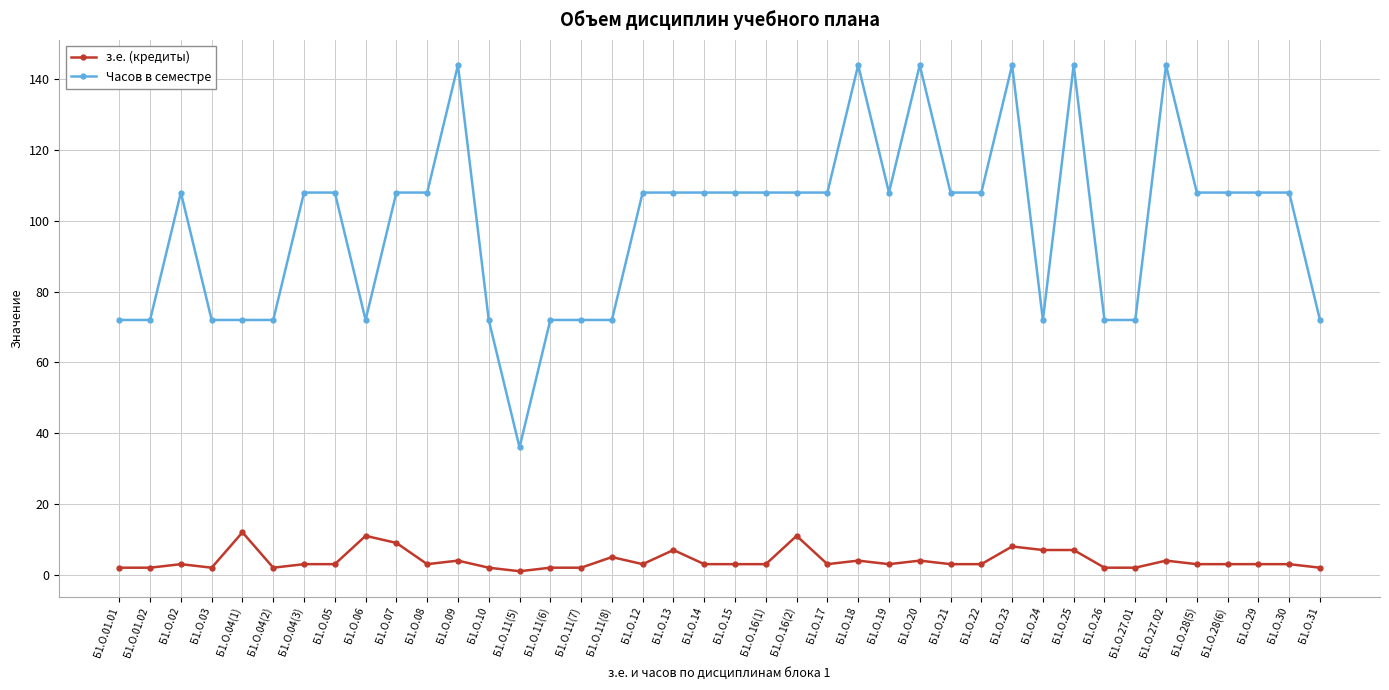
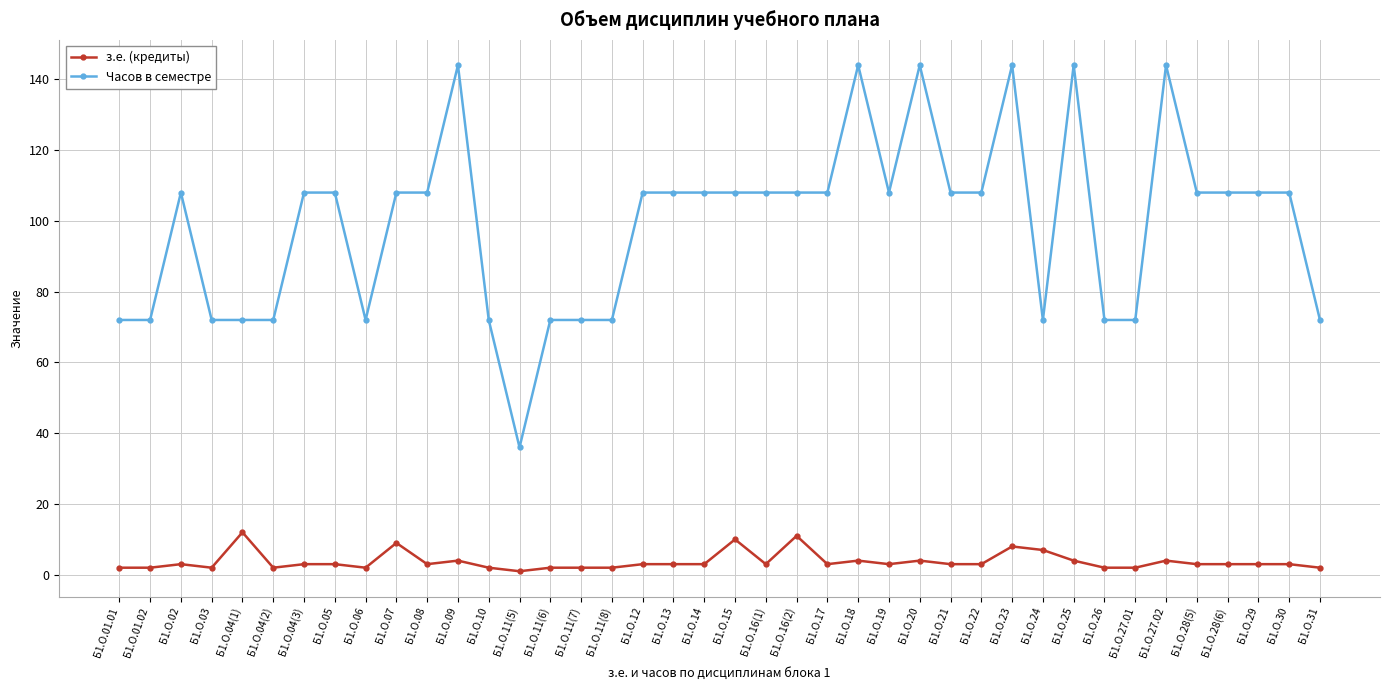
  {
    "з.е. (кредиты)": {
      "Б1.О.01.01": 2,
      "Б1.О.01.02": 2,
      "Б1.О.02": 3,
      "Б1.О.03": 2,
      "Б1.О.04(1)": 12,
      "Б1.О.04(2)": 2,
      "Б1.О.04(3)": 3,
      "Б1.О.05": 3,
-     "Б1.О.06": 11,
+     "Б1.О.06": 2,
      "Б1.О.07": 9,
      "Б1.О.08": 3,
      "Б1.О.09": 4,
      "Б1.О.10": 2,
      "Б1.О.11(5)": 1,
      "Б1.О.11(6)": 2,
      "Б1.О.11(7)": 2,
-     "Б1.О.11(8)": 5,
+     "Б1.О.11(8)": 2,
      "Б1.О.12": 3,
-     "Б1.О.13": 7,
+     "Б1.О.13": 3,
      "Б1.О.14": 3,
-     "Б1.О.15": 3,
+     "Б1.О.15": 10,
      "Б1.О.16(1)": 3,
      "Б1.О.16(2)": 11,
      "Б1.О.17": 3,
      "Б1.О.18": 4,
      "Б1.О.19": 3,
      "Б1.О.20": 4,
      "Б1.О.21": 3,
      "Б1.О.22": 3,
      "Б1.О.23": 8,
      "Б1.О.24": 7,
-     "Б1.О.25": 7,
+     "Б1.О.25": 4,
      "Б1.О.26": 2,
      "Б1.О.27.01": 2,
      "Б1.О.27.02": 4,
      "Б1.О.28(5)": 3,
      "Б1.О.28(6)": 3,
      "Б1.О.29": 3,
      "Б1.О.30": 3,
      "Б1.О.31": 2
    },
    "Часов в семестре": {
      "Б1.О.01.01": 72,
      "Б1.О.01.02": 72,
      "Б1.О.02": 108,
      "Б1.О.03": 72,
      "Б1.О.04(1)": 72,
      "Б1.О.04(2)": 72,
      "Б1.О.04(3)": 108,
      "Б1.О.05": 108,
      "Б1.О.06": 72,
      "Б1.О.07": 108,
      "Б1.О.08": 108,
      "Б1.О.09": 144,
      "Б1.О.10": 72,
      "Б1.О.11(5)": 36,
      "Б1.О.11(6)": 72,
      "Б1.О.11(7)": 72,
      "Б1.О.11(8)": 72,
      "Б1.О.12": 108,
      "Б1.О.13": 108,
      "Б1.О.14": 108,
      "Б1.О.15": 108,
      "Б1.О.16(1)": 108,
      "Б1.О.16(2)": 108,
      "Б1.О.17": 108,
      "Б1.О.18": 144,
      "Б1.О.19": 108,
      "Б1.О.20": 144,
      "Б1.О.21": 108,
      "Б1.О.22": 108,
      "Б1.О.23": 144,
      "Б1.О.24": 72,
      "Б1.О.25": 144,
      "Б1.О.26": 72,
      "Б1.О.27.01": 72,
      "Б1.О.27.02": 144,
      "Б1.О.28(5)": 108,
      "Б1.О.28(6)": 108,
      "Б1.О.29": 108,
      "Б1.О.30": 108,
      "Б1.О.31": 72
    }
  }
